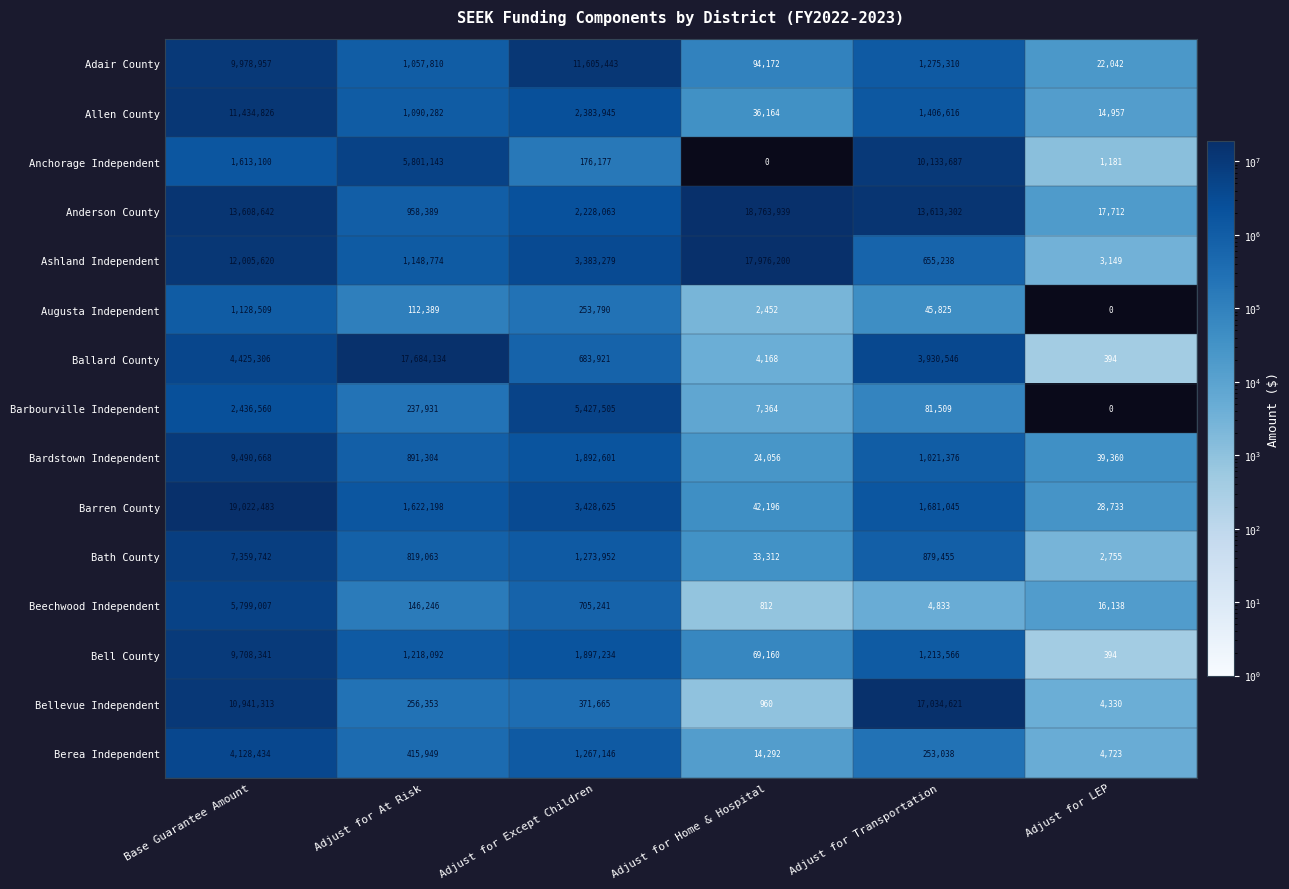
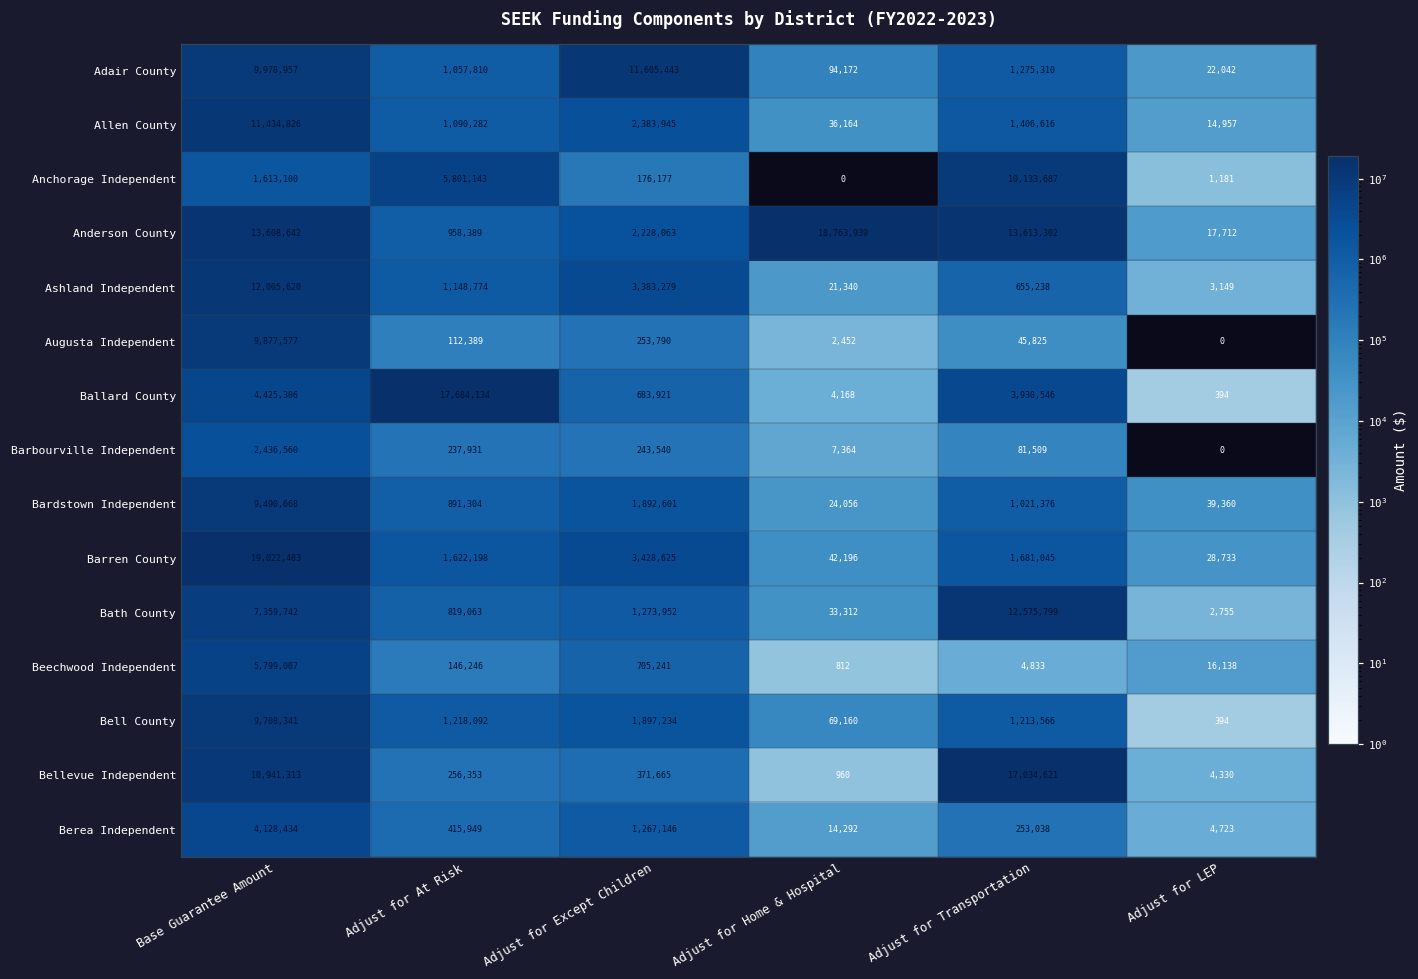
  {
    "Adair County": {
      "Base Guarantee Amount": "9,978,957",
      "Adjust for At Risk": "1,057,810",
      "Adjust for Except Children": "11,605,443",
      "Adjust for Home & Hospital": "94,172",
      "Adjust for Transportation": "1,275,310",
      "Adjust for LEP": "22,042"
    },
    "Allen County": {
      "Base Guarantee Amount": "11,434,826",
      "Adjust for At Risk": "1,090,282",
      "Adjust for Except Children": "2,383,945",
      "Adjust for Home & Hospital": "36,164",
      "Adjust for Transportation": "1,406,616",
      "Adjust for LEP": "14,957"
    },
    "Anchorage Independent": {
      "Base Guarantee Amount": "1,613,100",
      "Adjust for At Risk": "5,801,143",
      "Adjust for Except Children": "176,177",
      "Adjust for Home & Hospital": "0",
      "Adjust for Transportation": "10,133,687",
      "Adjust for LEP": "1,181"
    },
    "Anderson County": {
      "Base Guarantee Amount": "13,608,642",
      "Adjust for At Risk": "958,389",
      "Adjust for Except Children": "2,228,063",
      "Adjust for Home & Hospital": "18,763,939",
      "Adjust for Transportation": "13,613,302",
      "Adjust for LEP": "17,712"
    },
    "Ashland Independent": {
      "Base Guarantee Amount": "12,005,620",
      "Adjust for At Risk": "1,148,774",
      "Adjust for Except Children": "3,383,279",
-     "Adjust for Home & Hospital": "17,976,200",
+     "Adjust for Home & Hospital": "21,340",
      "Adjust for Transportation": "655,238",
      "Adjust for LEP": "3,149"
    },
    "Augusta Independent": {
-     "Base Guarantee Amount": "1,128,509",
+     "Base Guarantee Amount": "9,877,577",
      "Adjust for At Risk": "112,389",
      "Adjust for Except Children": "253,790",
      "Adjust for Home & Hospital": "2,452",
      "Adjust for Transportation": "45,825",
      "Adjust for LEP": "0"
    },
    "Ballard County": {
      "Base Guarantee Amount": "4,425,306",
      "Adjust for At Risk": "17,684,134",
      "Adjust for Except Children": "683,921",
      "Adjust for Home & Hospital": "4,168",
      "Adjust for Transportation": "3,930,546",
      "Adjust for LEP": "394"
    },
    "Barbourville Independent": {
      "Base Guarantee Amount": "2,436,560",
      "Adjust for At Risk": "237,931",
-     "Adjust for Except Children": "5,427,505",
+     "Adjust for Except Children": "243,540",
      "Adjust for Home & Hospital": "7,364",
      "Adjust for Transportation": "81,509",
      "Adjust for LEP": "0"
    },
    "Bardstown Independent": {
      "Base Guarantee Amount": "9,490,668",
      "Adjust for At Risk": "891,304",
      "Adjust for Except Children": "1,892,601",
      "Adjust for Home & Hospital": "24,056",
      "Adjust for Transportation": "1,021,376",
      "Adjust for LEP": "39,360"
    },
    "Barren County": {
      "Base Guarantee Amount": "19,022,483",
      "Adjust for At Risk": "1,622,198",
      "Adjust for Except Children": "3,428,625",
      "Adjust for Home & Hospital": "42,196",
      "Adjust for Transportation": "1,681,045",
      "Adjust for LEP": "28,733"
    },
    "Bath County": {
      "Base Guarantee Amount": "7,359,742",
      "Adjust for At Risk": "819,063",
      "Adjust for Except Children": "1,273,952",
      "Adjust for Home & Hospital": "33,312",
-     "Adjust for Transportation": "879,455",
+     "Adjust for Transportation": "12,575,799",
      "Adjust for LEP": "2,755"
    },
    "Beechwood Independent": {
      "Base Guarantee Amount": "5,799,007",
      "Adjust for At Risk": "146,246",
      "Adjust for Except Children": "705,241",
      "Adjust for Home & Hospital": "812",
      "Adjust for Transportation": "4,833",
      "Adjust for LEP": "16,138"
    },
    "Bell County": {
      "Base Guarantee Amount": "9,708,341",
      "Adjust for At Risk": "1,218,092",
      "Adjust for Except Children": "1,897,234",
      "Adjust for Home & Hospital": "69,160",
      "Adjust for Transportation": "1,213,566",
      "Adjust for LEP": "394"
    },
    "Bellevue Independent": {
      "Base Guarantee Amount": "10,941,313",
      "Adjust for At Risk": "256,353",
      "Adjust for Except Children": "371,665",
      "Adjust for Home & Hospital": "960",
      "Adjust for Transportation": "17,034,621",
      "Adjust for LEP": "4,330"
    },
    "Berea Independent": {
      "Base Guarantee Amount": "4,128,434",
      "Adjust for At Risk": "415,949",
      "Adjust for Except Children": "1,267,146",
      "Adjust for Home & Hospital": "14,292",
      "Adjust for Transportation": "253,038",
      "Adjust for LEP": "4,723"
    }
  }
